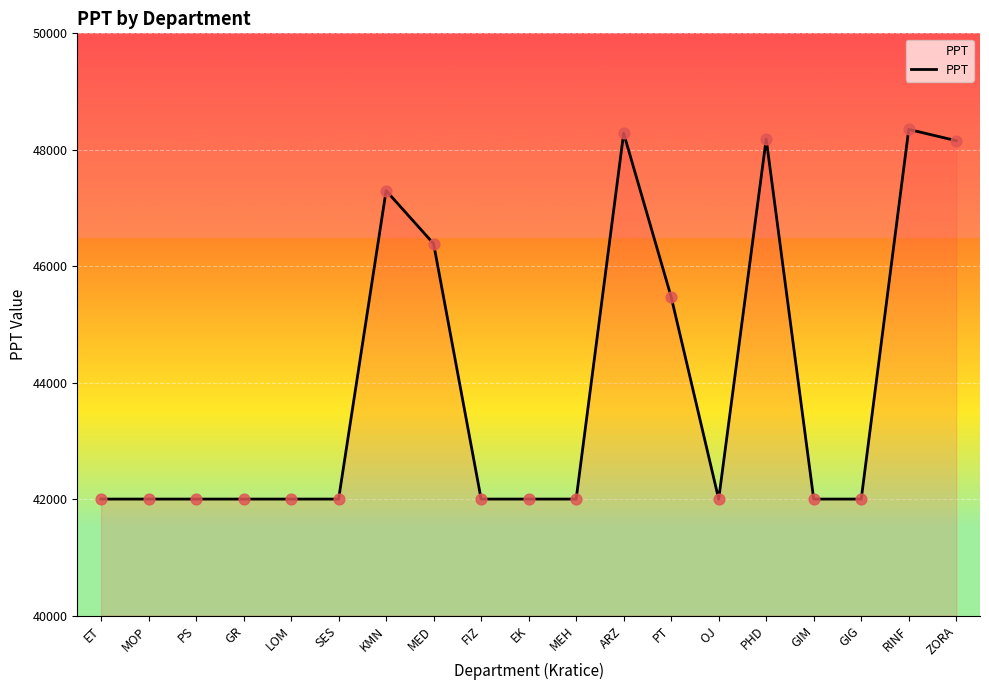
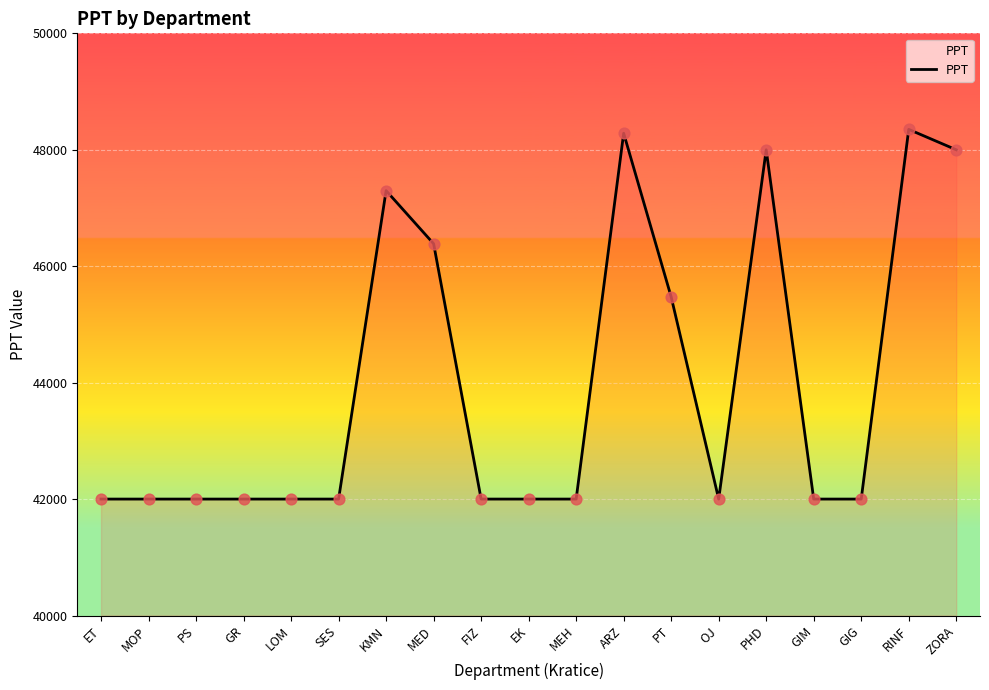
  {
    "ET": 42000,
    "MOP": 42000,
    "PS": 42000,
    "GR": 42000,
    "LOM": 42000,
    "SES": 42000,
    "KMN": 47300,
    "MED": 46400,
    "FIZ": 42000,
    "EK": 42000,
    "MEH": 42000,
    "ARZ": 48300,
    "PT": 45500,
    "OJ": 42000,
-   "PHD": 48200,
+   "PHD": 48000,
    "GIM": 42000,
    "GIG": 42000,
    "RINF": 48400,
-   "ZORA": 48200
+   "ZORA": 48000
  }
